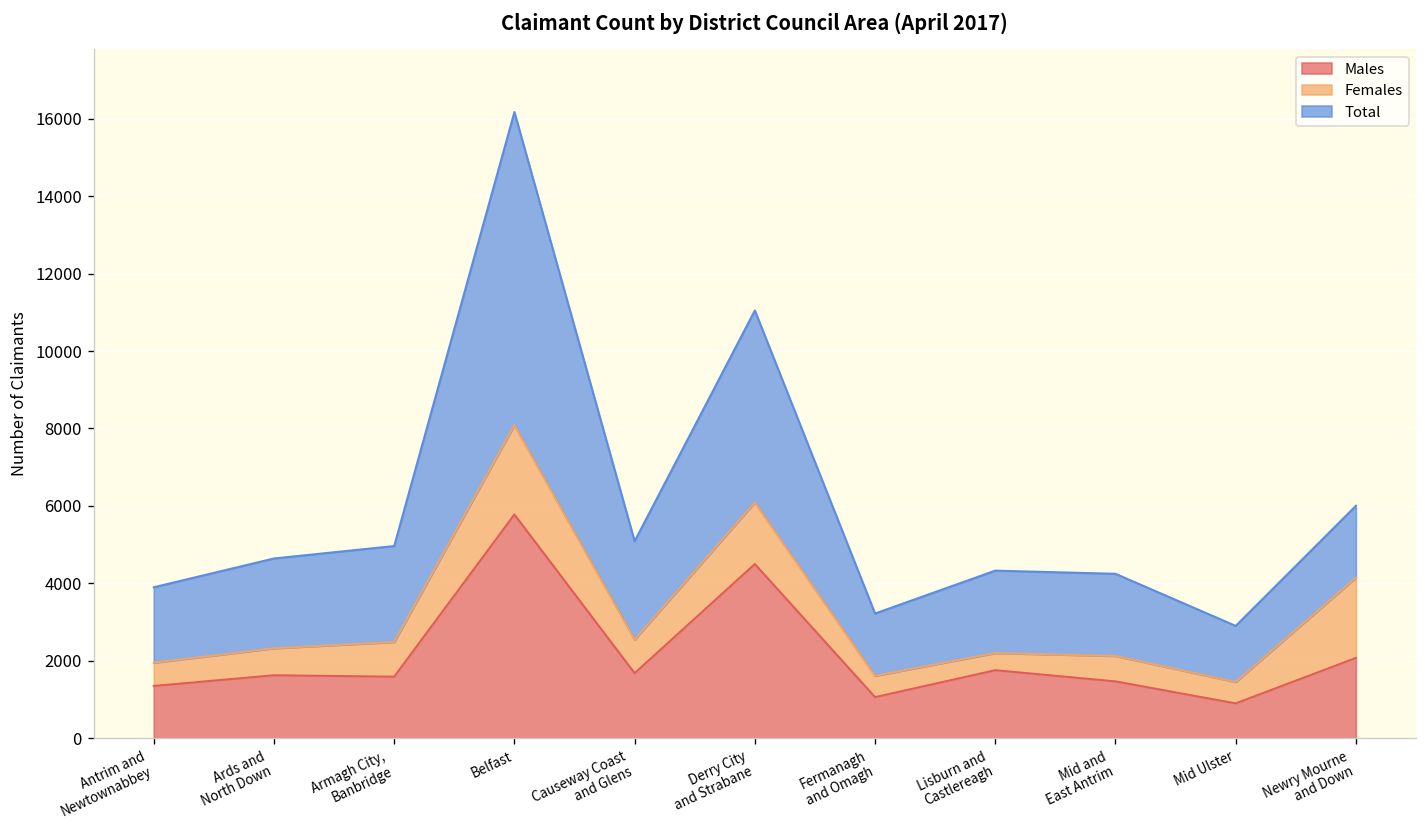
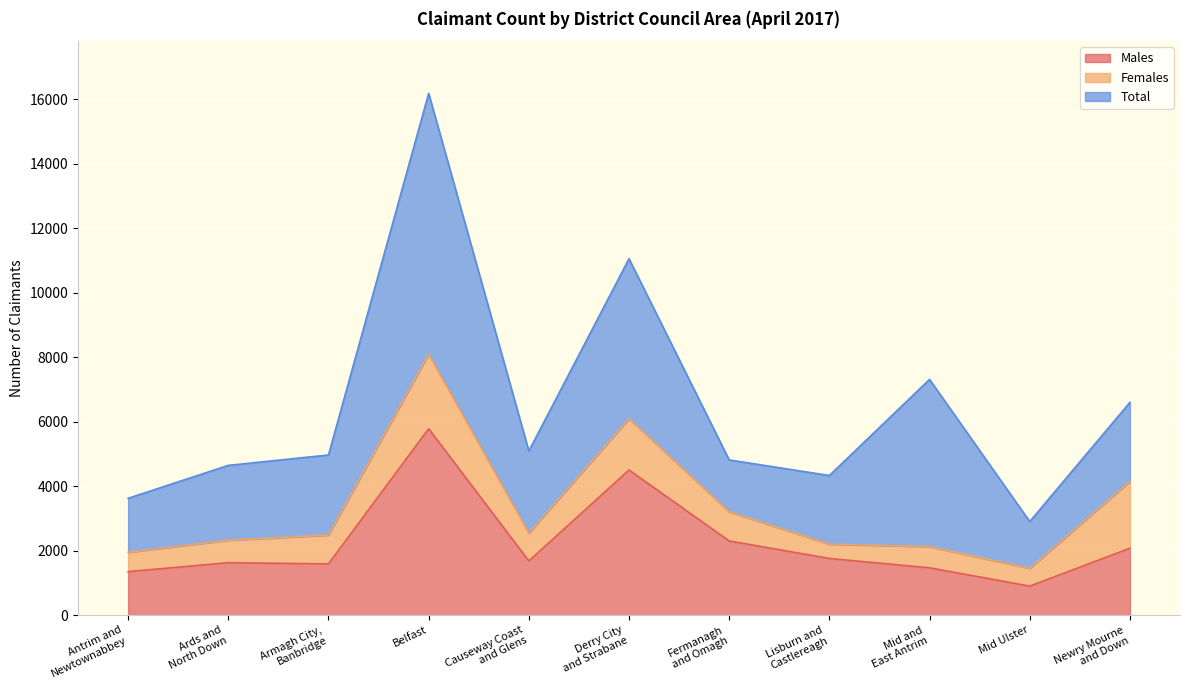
  {
    "Males": {
      "Antrim and Newtownabbey": 1300,
      "Ards and North Down": 1600,
      "Armagh City, Banbridge": 1600,
      "Belfast": 5800,
      "Causeway Coast and Glens": 1700,
      "Derry City and Strabane": 4500,
-     "Fermanagh and Omagh": 1100,
+     "Fermanagh and Omagh": 2300,
      "Lisburn and Castlereagh": 1800,
      "Mid and East Antrim": 1500,
      "Mid Ulster": 900,
      "Newry Mourne and Down": 2100
    },
    "Females": {
      "Antrim and Newtownabbey": 600,
      "Ards and North Down": 700,
      "Armagh City, Banbridge": 900,
      "Belfast": 2300,
      "Causeway Coast and Glens": 900,
      "Derry City and Strabane": 1600,
-     "Fermanagh and Omagh": 600,
+     "Fermanagh and Omagh": 900,
      "Lisburn and Castlereagh": 400,
      "Mid and East Antrim": 700,
      "Mid Ulster": 600,
      "Newry Mourne and Down": 2100
    },
    "Total": {
-     "Antrim and Newtownabbey": 1900,
+     "Antrim and Newtownabbey": 1700,
      "Ards and North Down": 2300,
      "Armagh City, Banbridge": 2500,
      "Belfast": 8100,
      "Causeway Coast and Glens": 2500,
      "Derry City and Strabane": 5000,
      "Fermanagh and Omagh": 1600,
      "Lisburn and Castlereagh": 2100,
-     "Mid and East Antrim": 2100,
+     "Mid and East Antrim": 5200,
      "Mid Ulster": 1500,
-     "Newry Mourne and Down": 1900
+     "Newry Mourne and Down": 2500
    }
  }
